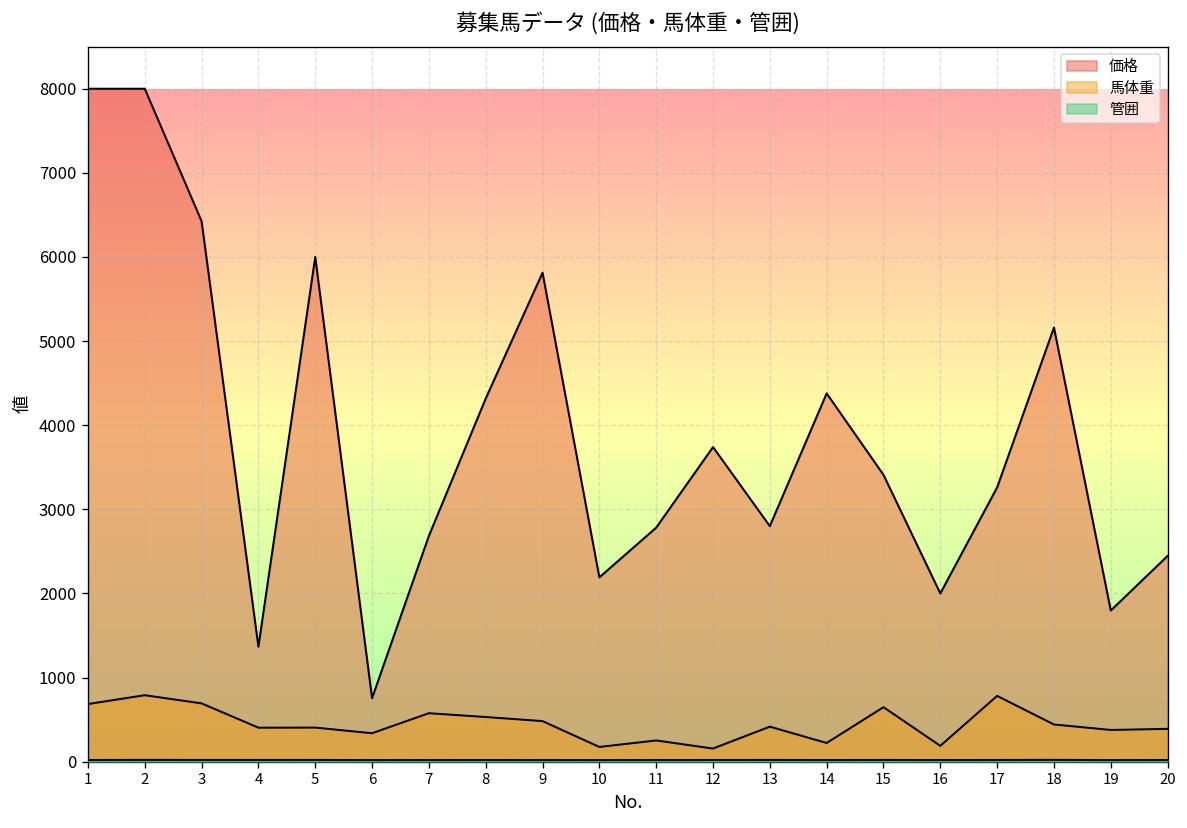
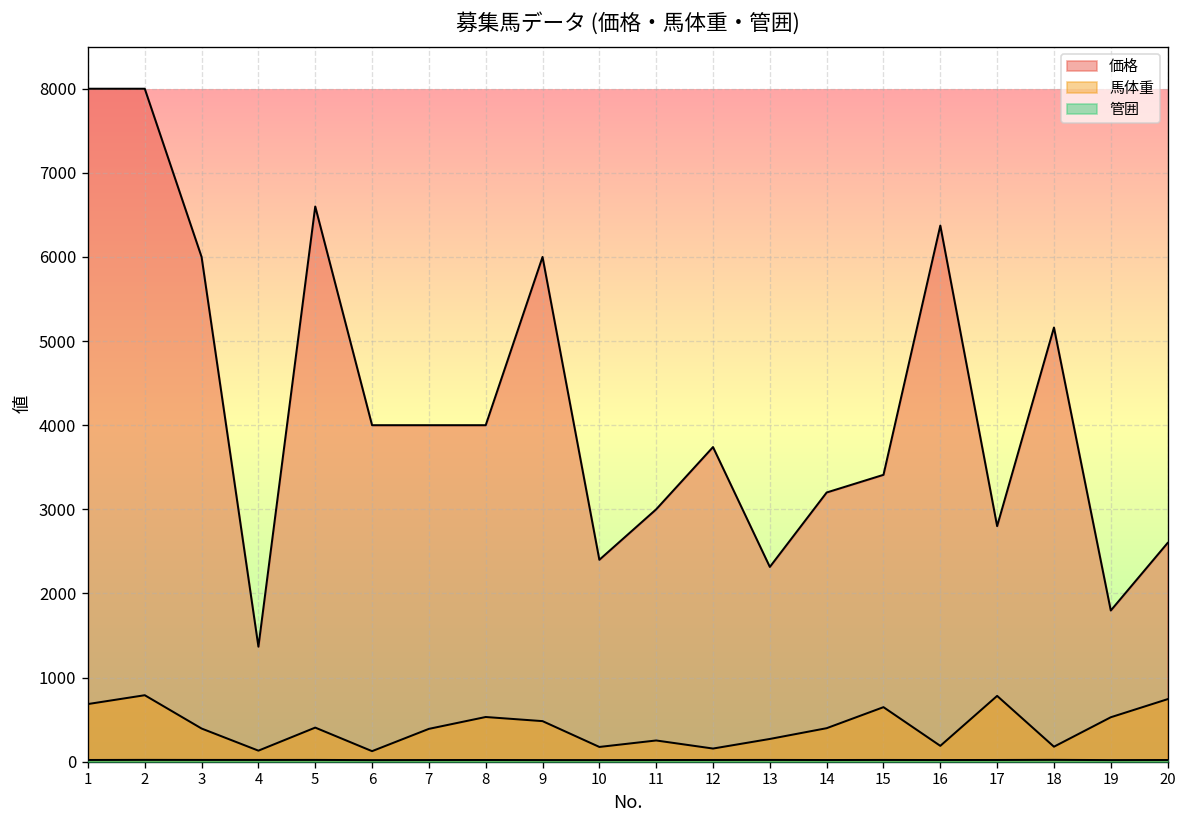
  {
    "価格": {
      "1": 8000,
      "2": 8000,
-     "3": 6400,
+     "3": 6000,
      "4": 1400,
-     "5": 6000,
-     "6": 800,
-     "7": 2700,
-     "8": 4300,
-     "9": 5800,
-     "10": 2200,
-     "11": 2800,
+     "5": 6600,
+     "6": 4000,
+     "7": 4000,
+     "8": 4000,
+     "9": 6000,
+     "10": 2400,
+     "11": 3000,
      "12": 3700,
-     "13": 2800,
-     "14": 4400,
+     "13": 2300,
+     "14": 3200,
      "15": 3400,
-     "16": 2000,
-     "17": 3300,
+     "16": 6400,
+     "17": 2800,
      "18": 5200,
      "19": 1800,
-     "20": 2400
+     "20": 2600
    },
    "馬体重": {
      "1": 700,
      "2": 800,
-     "3": 700,
-     "4": 400,
+     "3": 400,
+     "4": 100,
      "5": 400,
-     "6": 300,
-     "7": 600,
+     "6": 100,
+     "7": 400,
      "8": 500,
      "9": 500,
      "10": 200,
      "11": 300,
      "12": 200,
-     "13": 400,
-     "14": 200,
+     "13": 300,
+     "14": 400,
      "15": 600,
      "16": 200,
      "17": 800,
-     "18": 400,
-     "19": 400,
-     "20": 400
+     "18": 200,
+     "19": 500,
+     "20": 700
    },
    "管囲": {
      "1": 0,
      "2": 0,
      "3": 0,
      "4": 0,
      "5": 0,
      "6": 0,
      "7": 0,
      "8": 0,
      "9": 0,
      "10": 0,
      "11": 0,
      "12": 0,
      "13": 0,
      "14": 0,
      "15": 0,
      "16": 0,
      "17": 0,
      "18": 0,
      "19": 0,
      "20": 0
    }
  }
